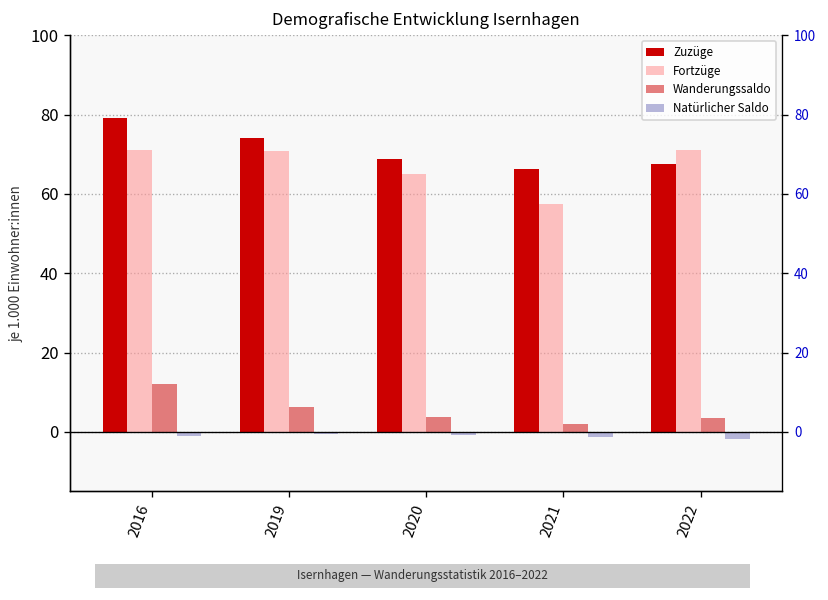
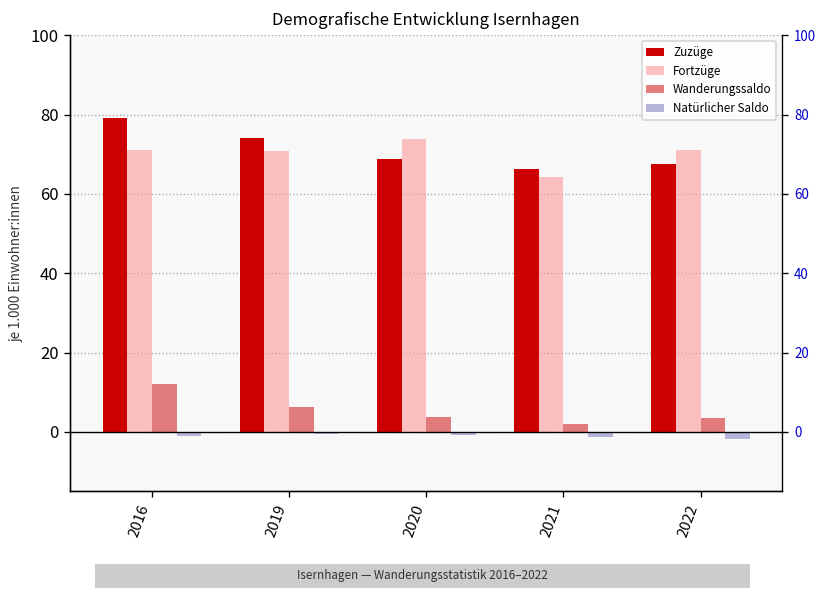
  {
    "Fortzüge": {
      "2016": 71,
      "2019": 71,
-     "2020": 65,
-     "2021": 58,
+     "2020": 74,
+     "2021": 64,
      "2022": 71
    },
    "Natürlicher Saldo": {
      "2016": -1,
      "2020": -1,
      "2021": -1,
      "2022": -2
    }
  }
